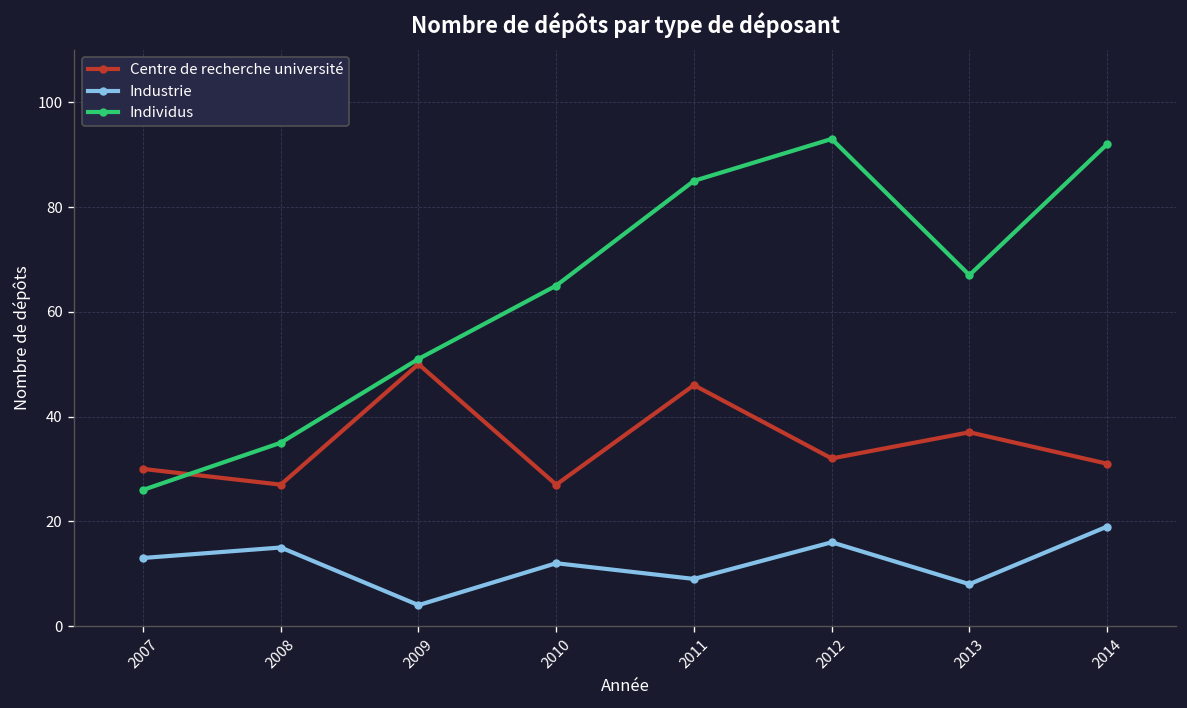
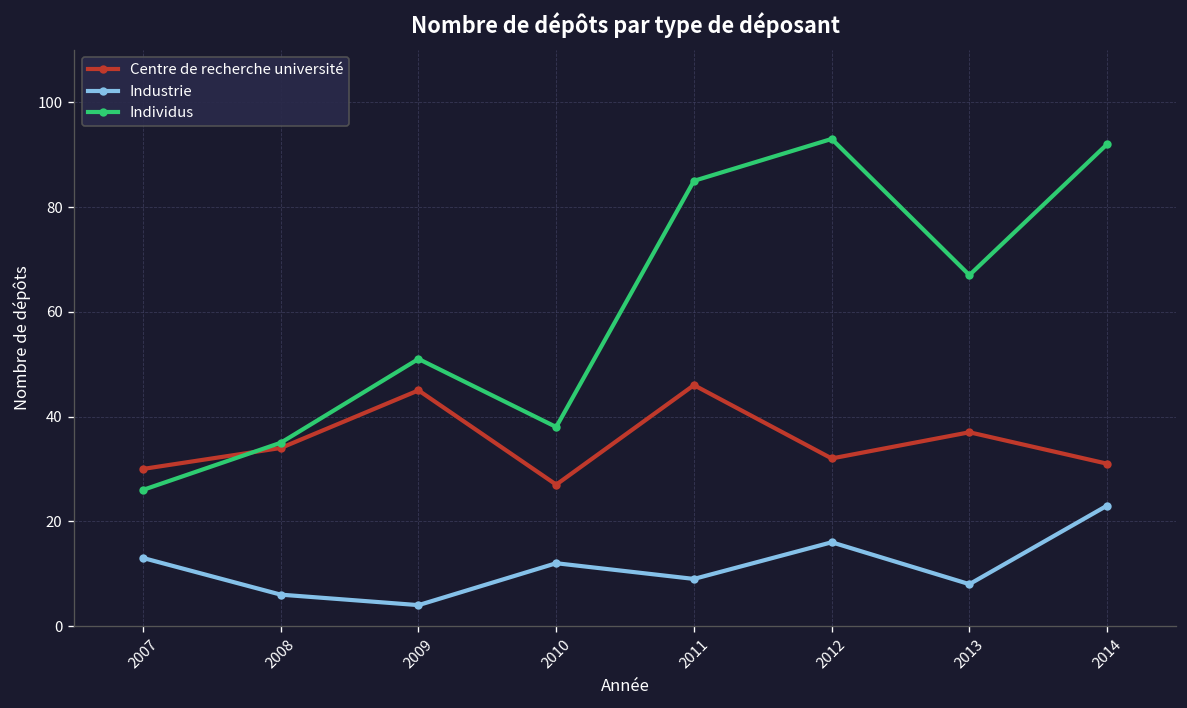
  {
    "Centre de recherche université": {
      "2007": 30,
-     "2008": 27,
-     "2009": 50,
+     "2008": 34,
+     "2009": 45,
      "2010": 27,
      "2011": 46,
      "2012": 32,
      "2013": 37,
      "2014": 31
    },
    "Industrie": {
      "2007": 13,
-     "2008": 15,
+     "2008": 6,
      "2009": 4,
      "2010": 12,
      "2011": 9,
      "2012": 16,
      "2013": 8,
-     "2014": 19
+     "2014": 23
    },
    "Individus": {
      "2007": 26,
      "2008": 35,
      "2009": 51,
-     "2010": 65,
+     "2010": 38,
      "2011": 85,
      "2012": 93,
      "2013": 67,
      "2014": 92
    }
  }
